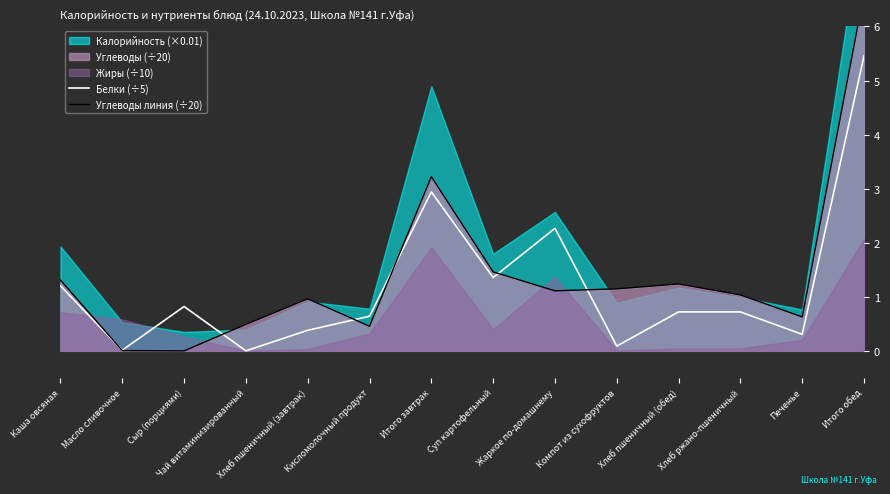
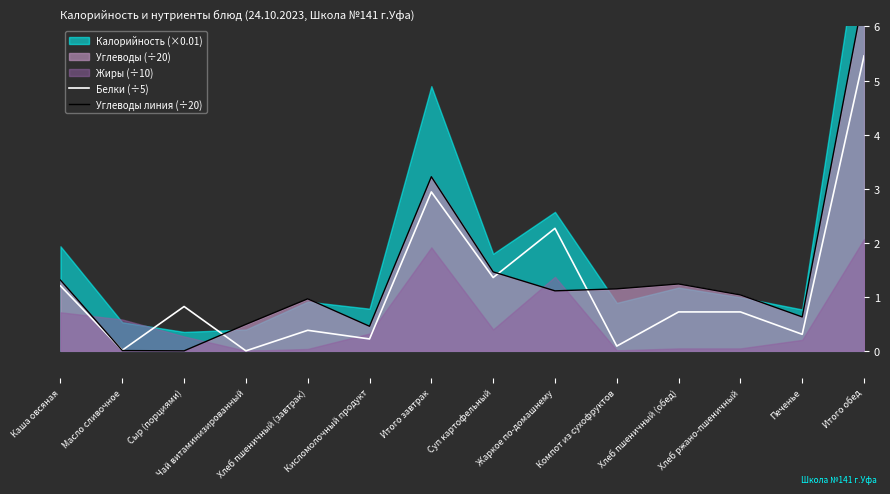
  {
    "Белки (÷5)": {
      "Каша овсяная": 1.2,
      "Сыр (порциями)": 0.8,
      "Хлеб пшеничный (завтрак)": 0.4,
-     "Кисломолочный продукт": 0.6,
+     "Кисломолочный продукт": 0.2,
      "Итого завтрак": 2.9,
      "Суп картофельный": 1.4,
      "Жаркое по-домашнему": 2.3,
      "Компот из сухофруктов": 0.1,
      "Хлеб пшеничный (обед)": 0.7,
      "Хлеб ржано-пшеничный": 0.7,
      "Печенье": 0.3,
      "Итого обед": 5.5
    },
    "Калорийность (×0.01)": {
      "Каша овсяная": 1.9,
      "Масло сливочное": 0.5,
      "Сыр (порциями)": 0.4,
      "Чай витаминизированный": 0.4,
      "Хлеб пшеничный (завтрак)": 0.9,
      "Кисломолочный продукт": 0.8,
      "Итого завтрак": 4.9,
      "Суп картофельный": 1.8,
      "Жаркое по-домашнему": 2.6,
      "Компот из сухофруктов": 0.9,
      "Хлеб пшеничный (обед)": 1.2,
      "Печенье": 0.8
    }
  }
